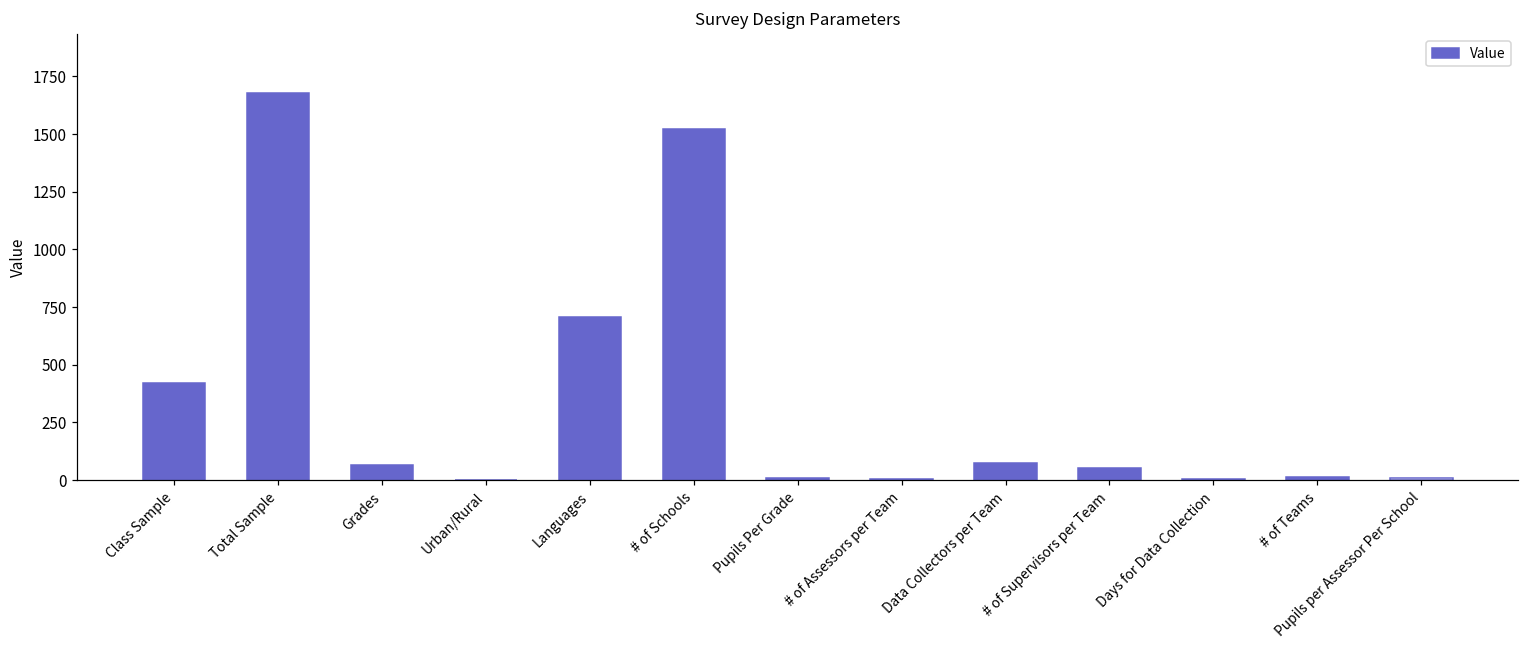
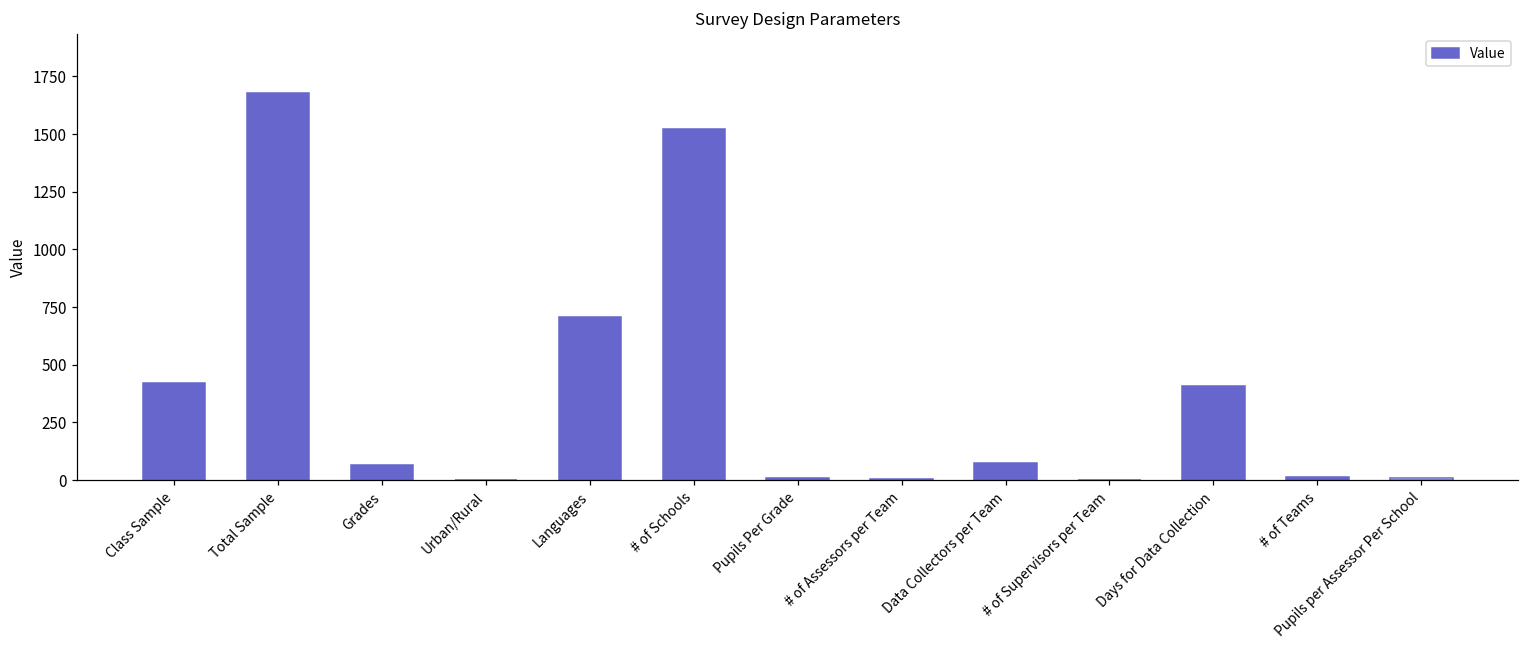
  {
    "Class Sample": 420,
    "Total Sample": 1680,
    "Grades": 70,
    "Languages": 710,
    "# of Schools": 1520,
    "Data Collectors per Team": 70,
-   "# of Supervisors per Team": 50,
-   "Days for Data Collection": 10,
+   "# of Supervisors per Team": 0,
+   "Days for Data Collection": 410,
    "# of Teams": 20
  }
